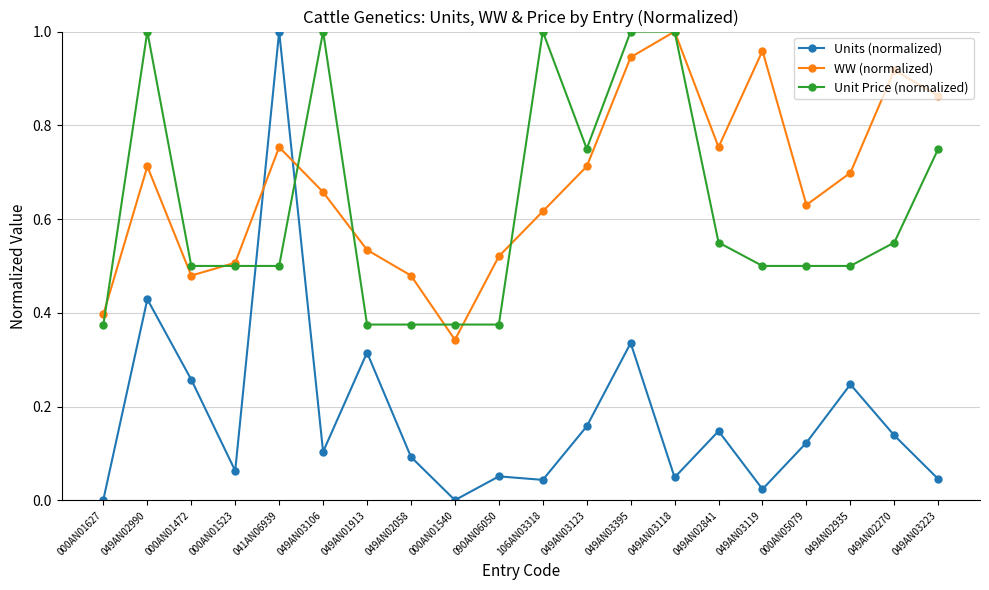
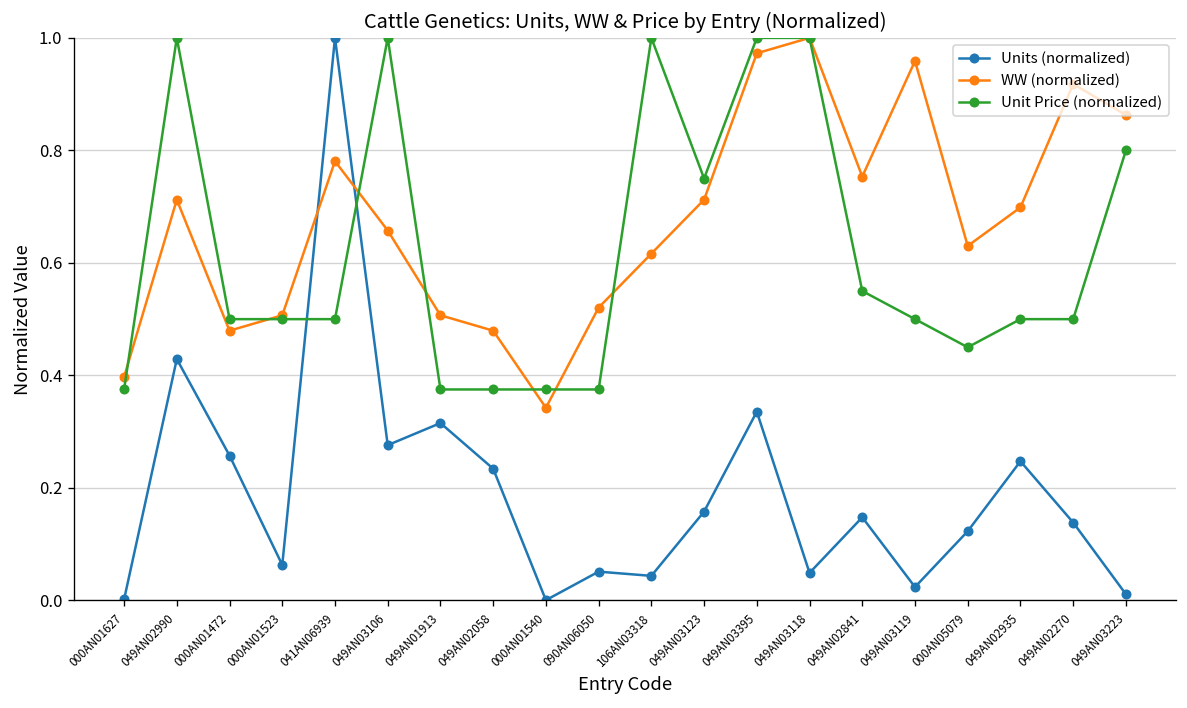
  {
    "Units (normalized)": {
      "000AN01627": 0.00,
      "049AN02990": 0.43,
      "000AN01472": 0.26,
      "000AN01523": 0.06,
      "041AN06939": 1.00,
-     "049AN03106": 0.10,
+     "049AN03106": 0.28,
      "049AN01913": 0.32,
-     "049AN02058": 0.09,
+     "049AN02058": 0.23,
      "000AN01540": 0.00,
      "090AN06050": 0.05,
      "106AN03318": 0.04,
      "049AN03123": 0.16,
      "049AN03395": 0.34,
      "049AN03118": 0.05,
      "049AN02841": 0.15,
      "049AN03119": 0.02,
      "000AN05079": 0.12,
      "049AN02935": 0.25,
      "049AN02270": 0.14,
-     "049AN03223": 0.05
+     "049AN03223": 0.01
    },
    "WW (normalized)": {
      "000AN01627": 0.40,
      "049AN02990": 0.71,
      "000AN01472": 0.48,
      "000AN01523": 0.51,
-     "041AN06939": 0.75,
+     "041AN06939": 0.78,
      "049AN03106": 0.66,
-     "049AN01913": 0.53,
+     "049AN01913": 0.51,
      "049AN02058": 0.48,
      "000AN01540": 0.34,
      "090AN06050": 0.52,
      "106AN03318": 0.62,
      "049AN03123": 0.71,
-     "049AN03395": 0.95,
+     "049AN03395": 0.97,
      "049AN02841": 0.75,
      "049AN03119": 0.96,
      "000AN05079": 0.63,
      "049AN02935": 0.70
    },
    "Unit Price (normalized)": {
      "000AN01627": 0.38,
      "049AN02990": 1.00,
      "000AN01472": 0.50,
      "000AN01523": 0.50,
      "041AN06939": 0.50,
      "049AN03106": 1.00,
      "049AN01913": 0.38,
      "049AN02058": 0.38,
      "000AN01540": 0.38,
      "090AN06050": 0.38,
      "106AN03318": 1.00,
      "049AN03123": 0.75,
      "049AN03395": 1.00,
      "049AN02841": 0.55,
      "049AN03119": 0.50,
-     "000AN05079": 0.50,
+     "000AN05079": 0.45,
      "049AN02935": 0.50,
-     "049AN02270": 0.55,
-     "049AN03223": 0.75
+     "049AN02270": 0.50,
+     "049AN03223": 0.80
    }
  }
